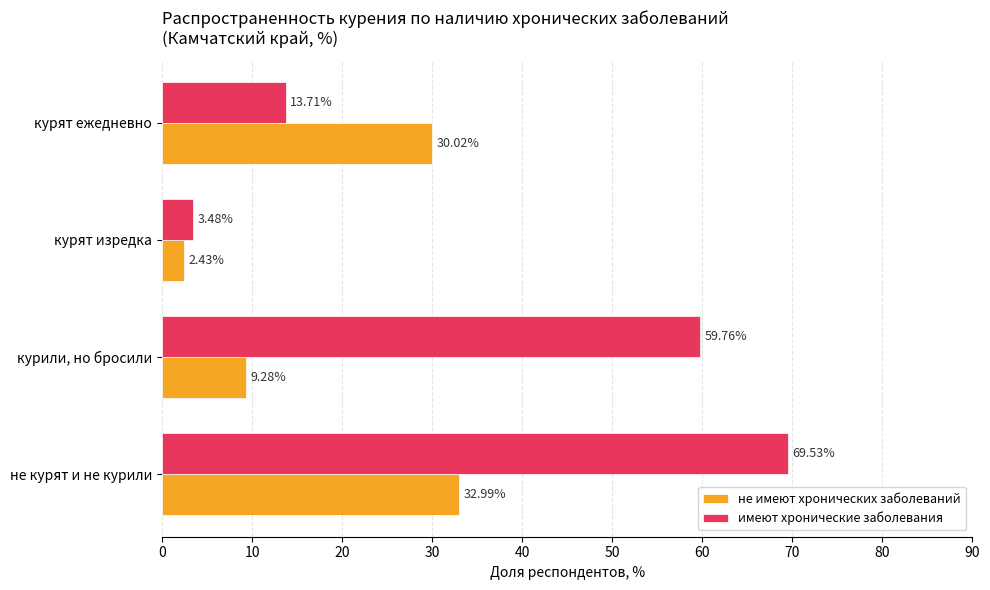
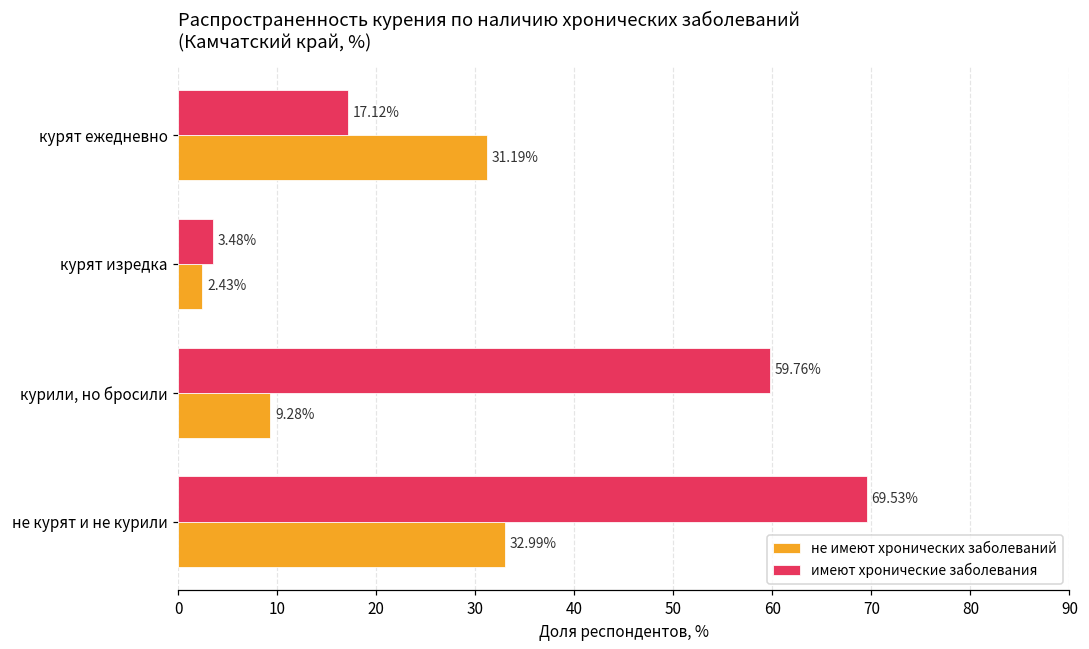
  {
    "не имеют хронических заболеваний": {
-     "курят ежедневно": "30.02%",
+     "курят ежедневно": "31.19%",
      "курят изредка": "2.43%",
      "курили, но бросили": "9.28%",
      "не курят и не курили": "32.99%"
    },
    "имеют хронические заболевания": {
-     "курят ежедневно": "13.71%",
+     "курят ежедневно": "17.12%",
      "курят изредка": "3.48%",
      "курили, но бросили": "59.76%",
      "не курят и не курили": "69.53%"
    }
  }
